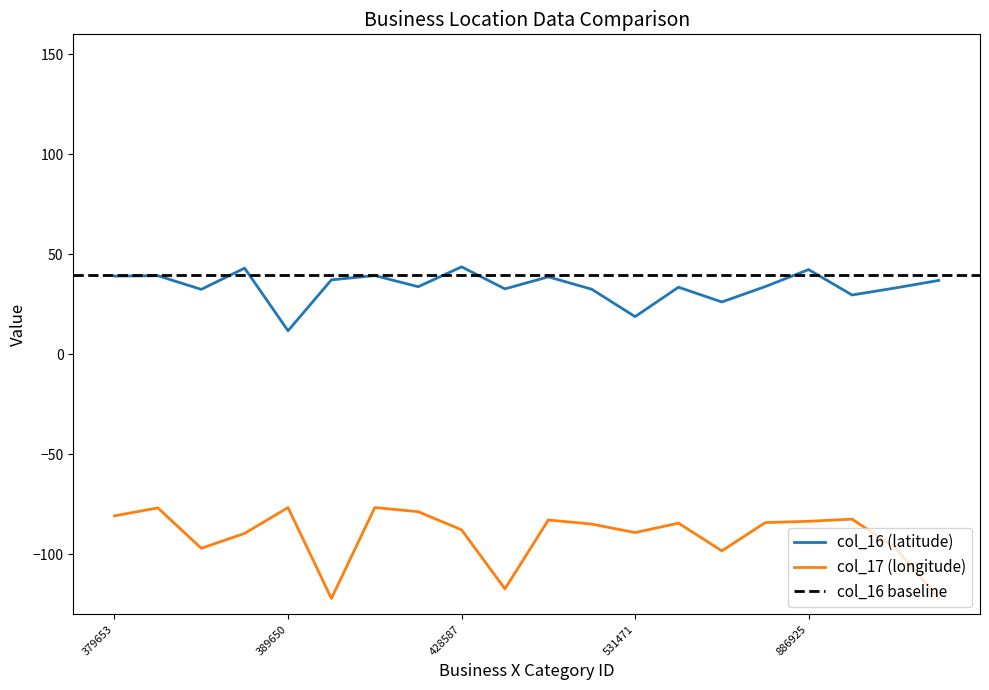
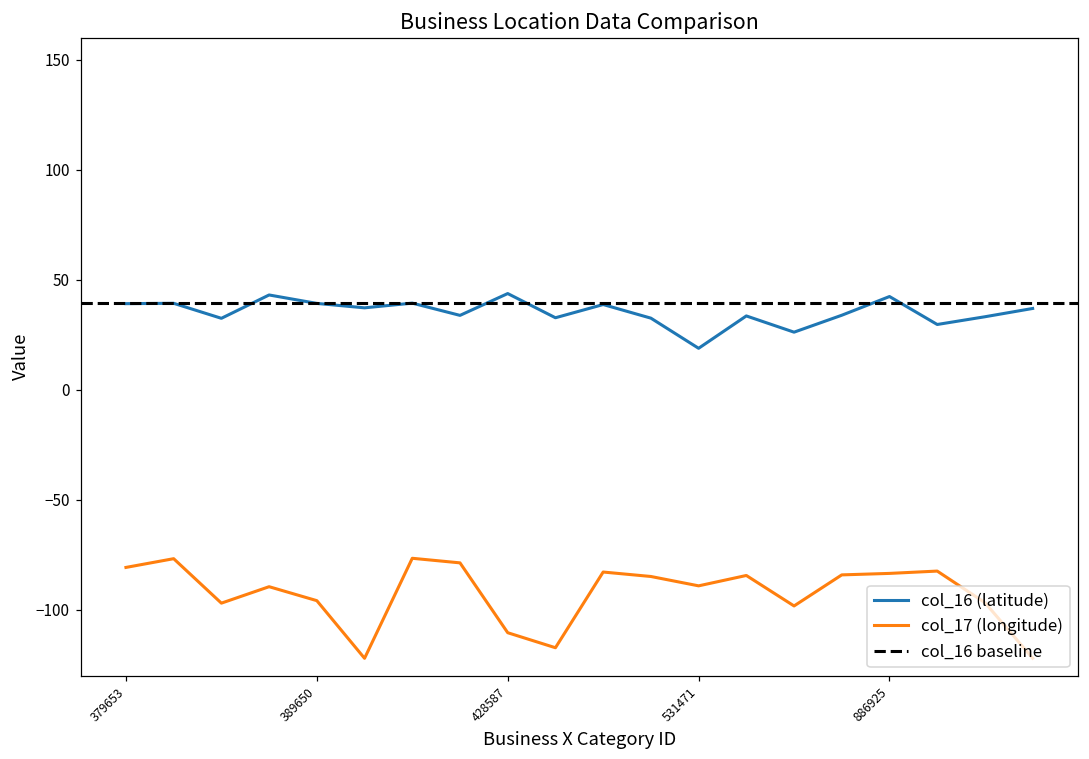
  {
    "col_16 (latitude)": {
      "379653": 39,
-     "389650": 12,
+     "389650": 39,
      "428587": 44,
      "531471": 19,
      "886925": 42
    },
    "col_17 (longitude)": {
      "379653": -81,
-     "389650": -77,
-     "428587": -88,
+     "389650": -96,
+     "428587": -110,
      "531471": -89,
      "886925": -83
    }
  }
